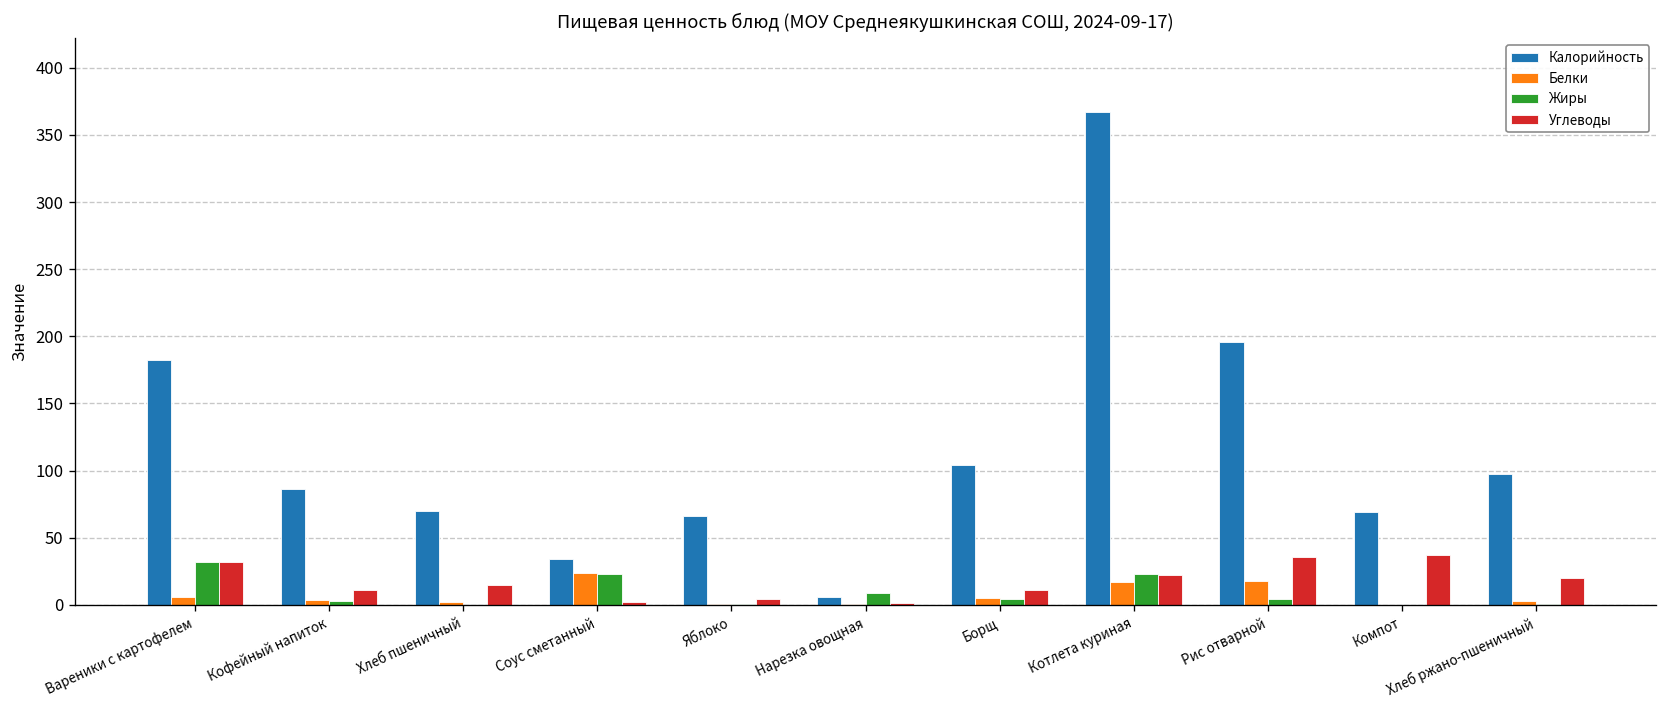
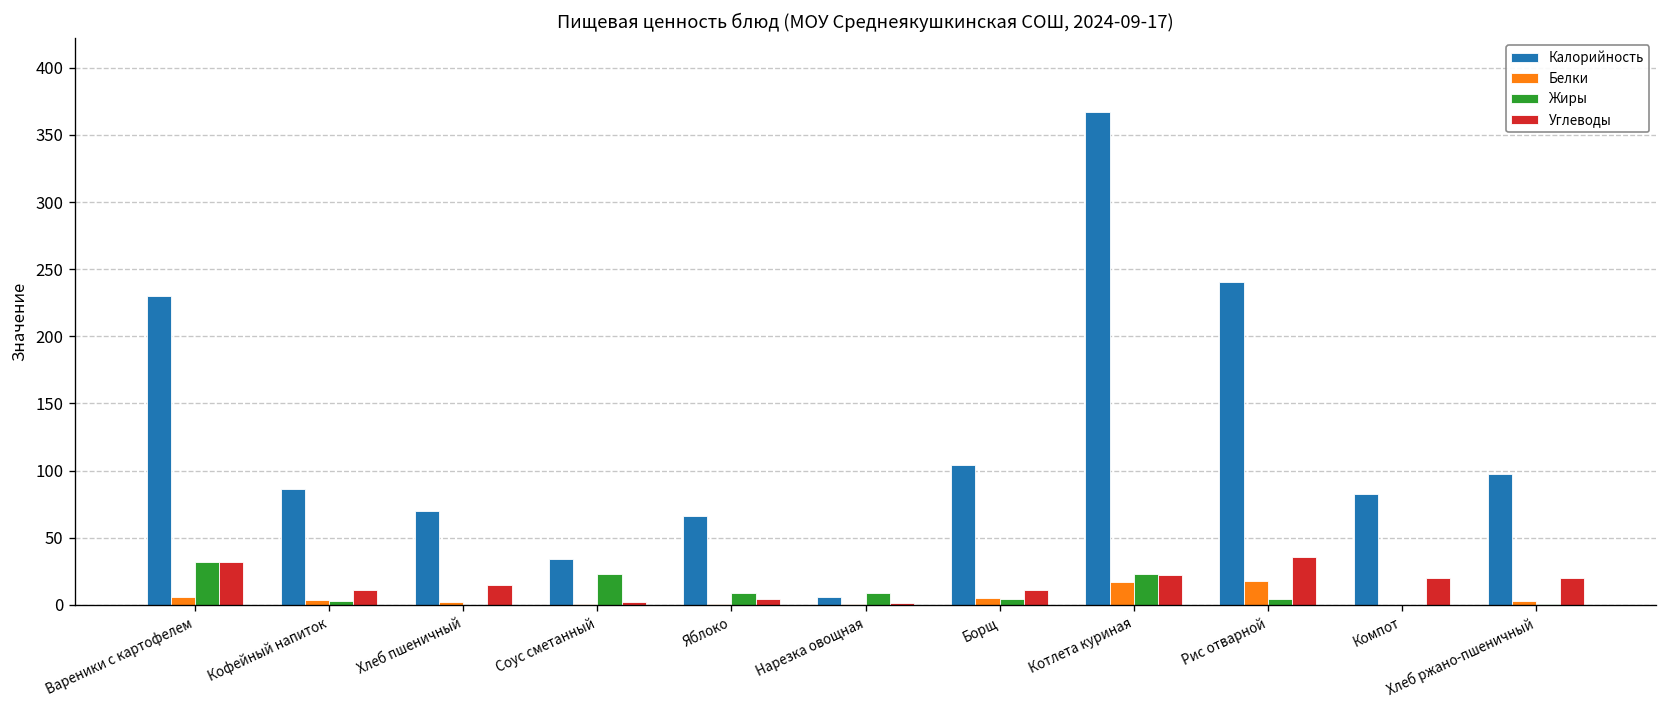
  {
    "Калорийность": {
-     "Вареники с картофелем": 182,
+     "Вареники с картофелем": 230,
      "Кофейный напиток": 86,
      "Хлеб пшеничный": 70,
      "Соус сметанный": 34,
      "Яблоко": 66,
      "Нарезка овощная": 6,
      "Борщ": 104,
      "Котлета куриная": 367,
-     "Рис отварной": 196,
-     "Компот": 69,
+     "Рис отварной": 241,
+     "Компот": 82,
      "Хлеб ржано-пшеничный": 98
    },
    "Белки": {
      "Вареники с картофелем": 6,
      "Кофейный напиток": 4,
      "Хлеб пшеничный": 2,
-     "Соус сметанный": 24,
+     "Соус сметанный": 1,
      "Борщ": 5,
      "Котлета куриная": 17,
      "Рис отварной": 18,
      "Хлеб ржано-пшеничный": 3
    },
    "Жиры": {
      "Вареники с картофелем": 32,
      "Кофейный напиток": 3,
      "Соус сметанный": 23,
-     "Яблоко": 1,
+     "Яблоко": 9,
      "Нарезка овощная": 9,
      "Борщ": 5,
      "Котлета куриная": 23,
      "Рис отварной": 4
    },
    "Углеводы": {
      "Вареники с картофелем": 32,
      "Кофейный напиток": 11,
      "Хлеб пшеничный": 15,
      "Соус сметанный": 2,
      "Яблоко": 4,
      "Борщ": 11,
      "Котлета куриная": 23,
      "Рис отварной": 36,
-     "Компот": 37,
+     "Компот": 20,
      "Хлеб ржано-пшеничный": 20
    }
  }
